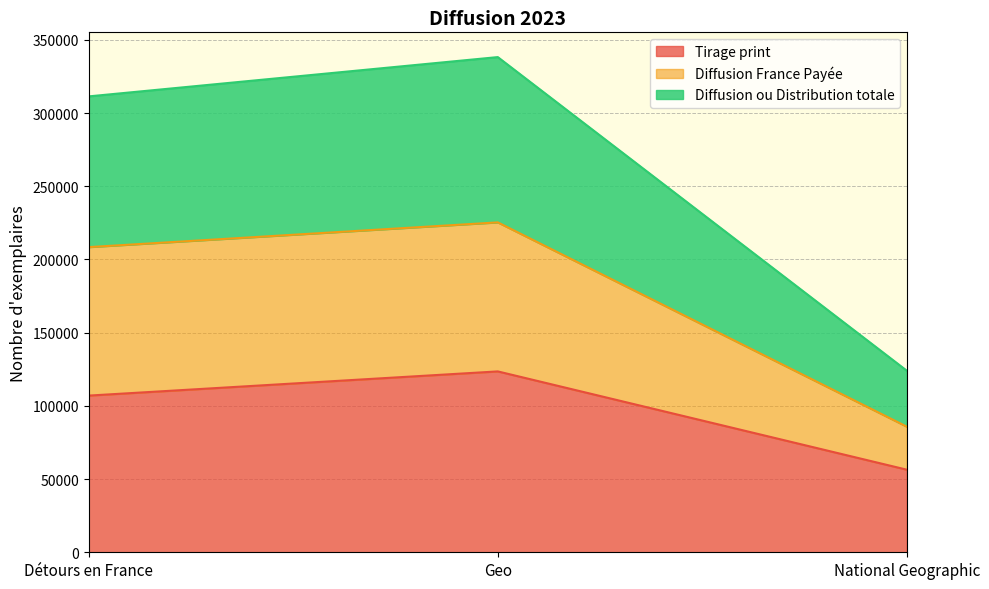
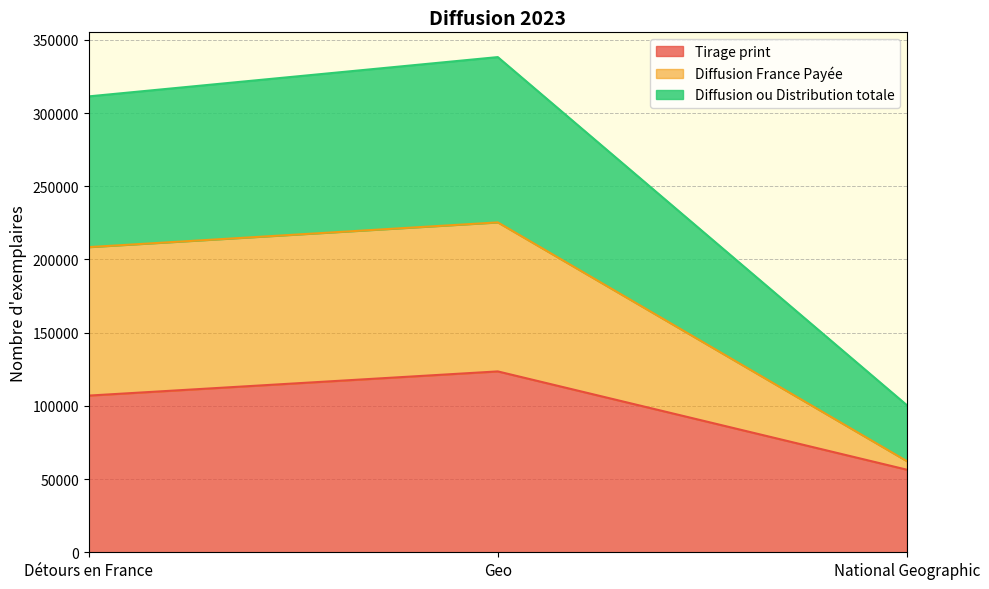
  {
    "Tirage print": {
      "Détours en France": 107000,
      "Geo": 124000,
      "National Geographic": 56000
    },
    "Diffusion France Payée": {
      "Détours en France": 101000,
      "Geo": 102000,
-     "National Geographic": 29000
+     "National Geographic": 6000
    },
    "Diffusion ou Distribution totale": {
      "Détours en France": 103000,
      "Geo": 113000,
      "National Geographic": 38000
    }
  }
